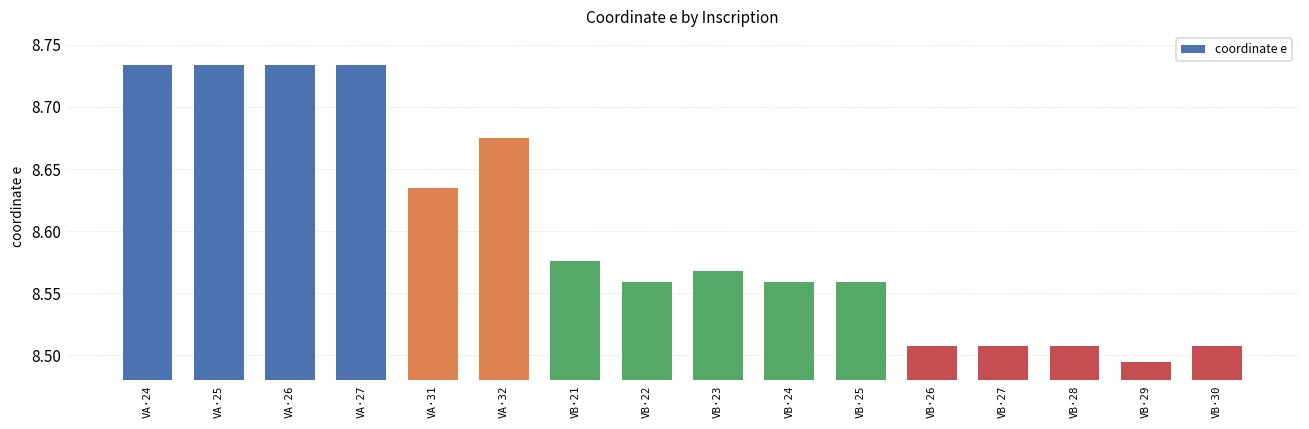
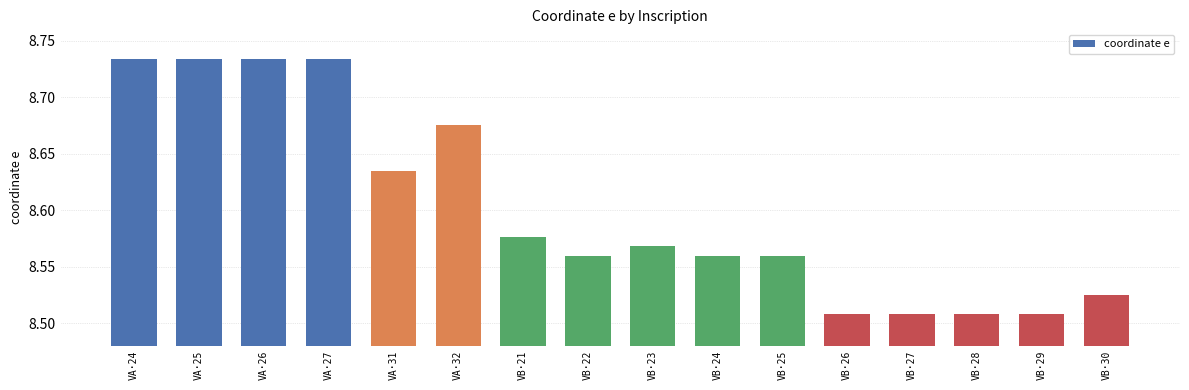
  {
    "VA·24": 8.734,
    "VA·25": 8.734,
    "VA·26": 8.734,
    "VA·27": 8.734,
    "VA·31": 8.635,
    "VA·32": 8.675,
    "VB·21": 8.576,
    "VB·22": 8.559,
    "VB·23": 8.568,
    "VB·24": 8.559,
    "VB·25": 8.559,
    "VB·26": 8.508,
    "VB·27": 8.508,
    "VB·28": 8.508,
-   "VB·29": 8.495,
-   "VB·30": 8.508
+   "VB·29": 8.508,
+   "VB·30": 8.525
  }
